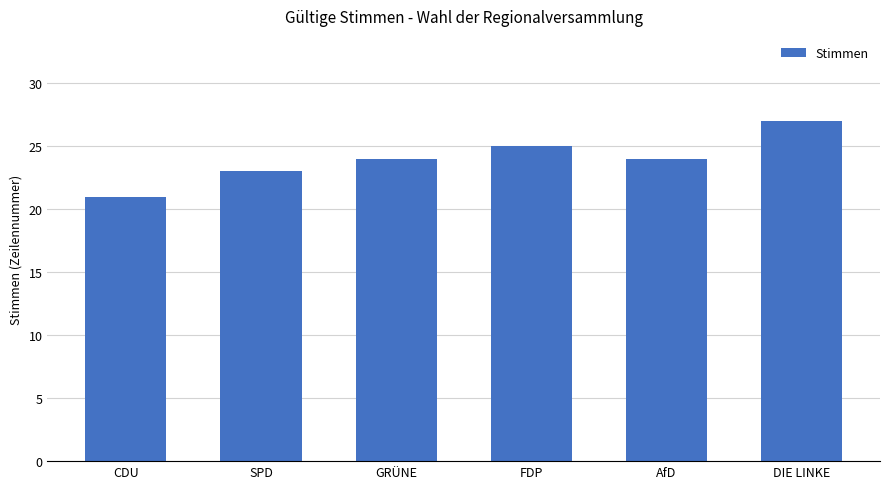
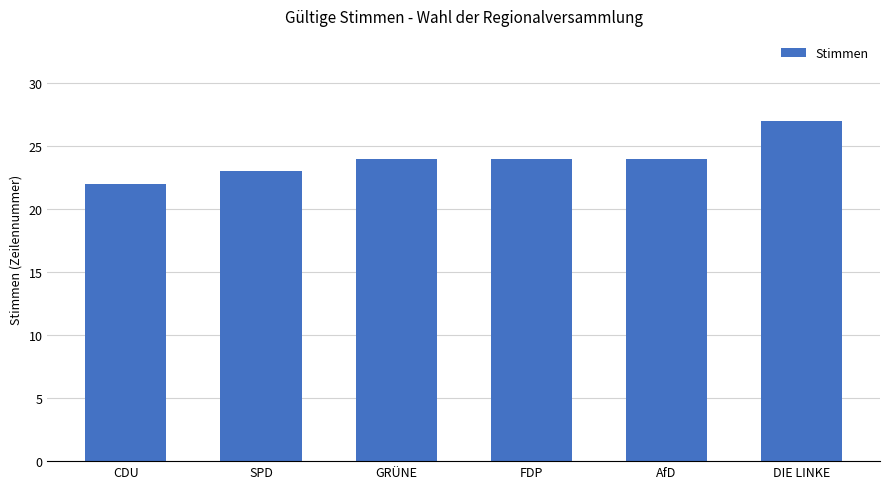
  {
-   "CDU": 21,
+   "CDU": 22,
    "SPD": 23,
    "GRÜNE": 24,
-   "FDP": 25,
+   "FDP": 24,
    "AfD": 24,
    "DIE LINKE": 27
  }
